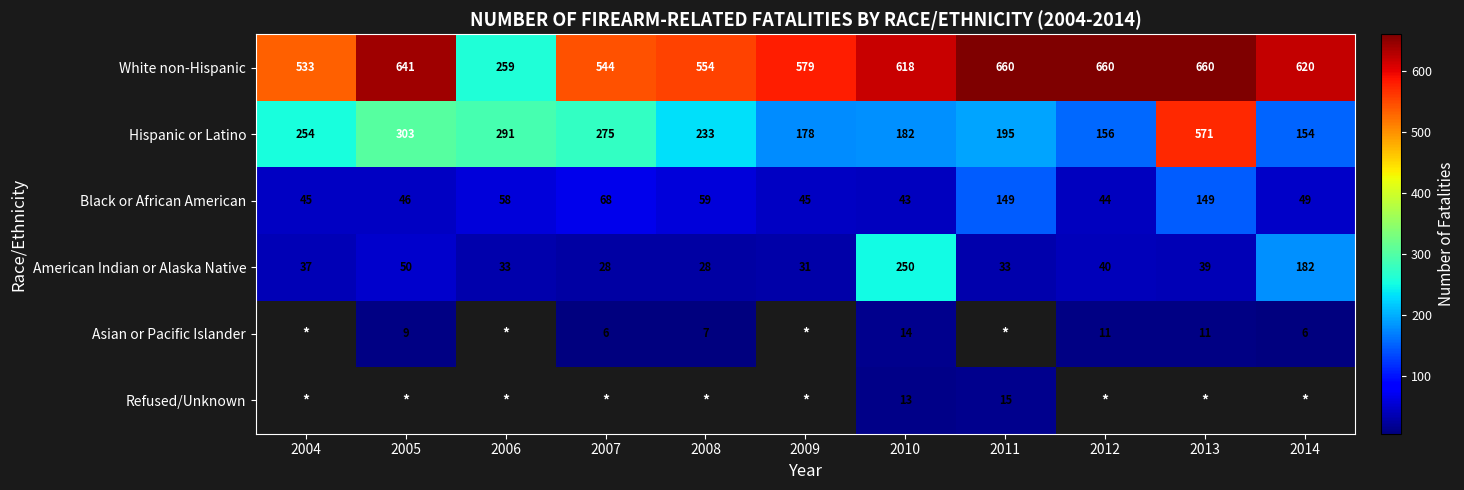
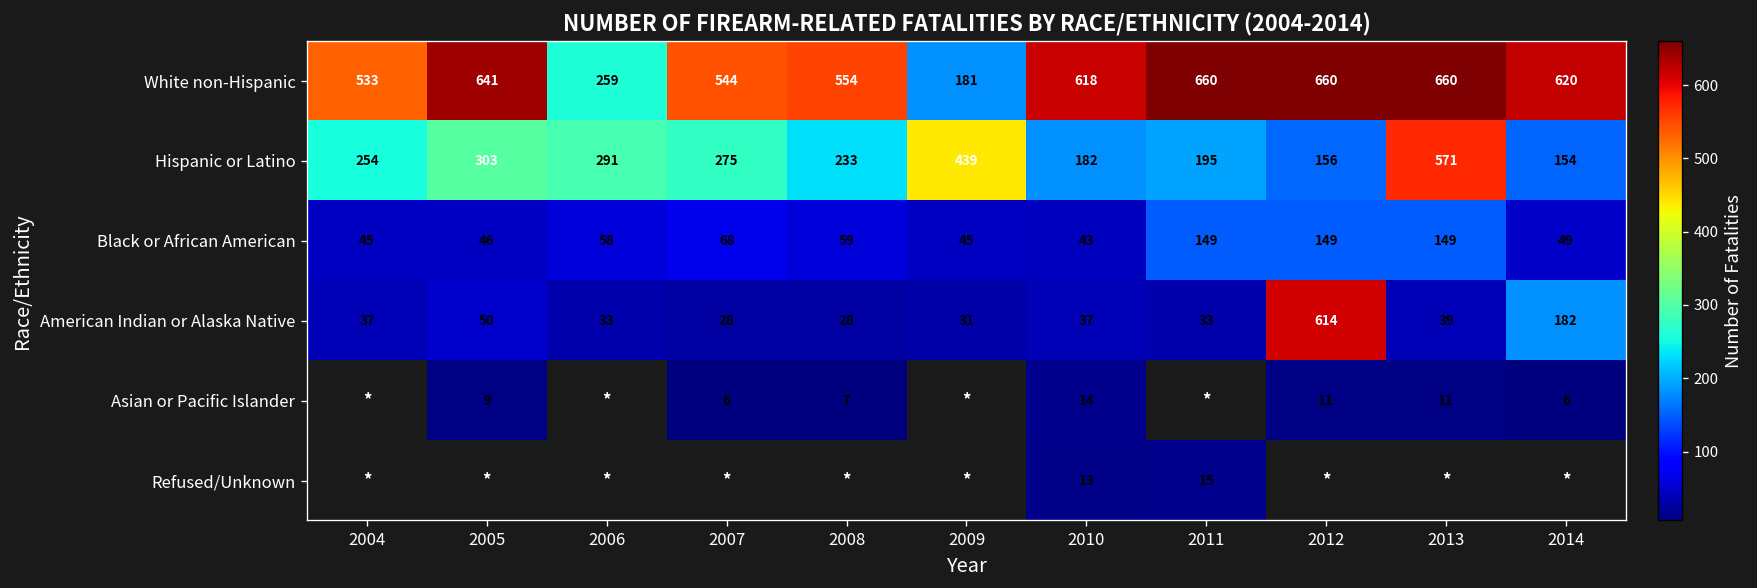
  {
    "White non-Hispanic": {
      "2004": 533,
      "2005": 641,
      "2006": 259,
      "2007": 544,
      "2008": 554,
-     "2009": 579,
+     "2009": 181,
      "2010": 618,
      "2011": 660,
      "2012": 660,
      "2013": 660,
      "2014": 620
    },
    "Hispanic or Latino": {
      "2004": 254,
      "2005": 303,
      "2006": 291,
      "2007": 275,
      "2008": 233,
-     "2009": 178,
+     "2009": 439,
      "2010": 182,
      "2011": 195,
      "2012": 156,
      "2013": 571,
      "2014": 154
    },
    "Black or African American": {
      "2004": 45,
      "2005": 46,
      "2006": 58,
      "2007": 68,
      "2008": 59,
      "2009": 45,
      "2010": 43,
      "2011": 149,
-     "2012": 44,
+     "2012": 149,
      "2013": 149,
      "2014": 49
    },
    "American Indian or Alaska Native": {
      "2004": 37,
      "2005": 50,
      "2006": 33,
      "2007": 28,
      "2008": 28,
      "2009": 31,
-     "2010": 250,
+     "2010": 37,
      "2011": 33,
-     "2012": 40,
+     "2012": 614,
      "2013": 39,
      "2014": 182
    },
    "Asian or Pacific Islander": {
      "2005": 9,
      "2007": 6,
      "2008": 7,
      "2010": 14,
      "2012": 11,
      "2013": 11,
      "2014": 6
    },
    "Refused/Unknown": {
      "2010": 13,
      "2011": 15
    }
  }
